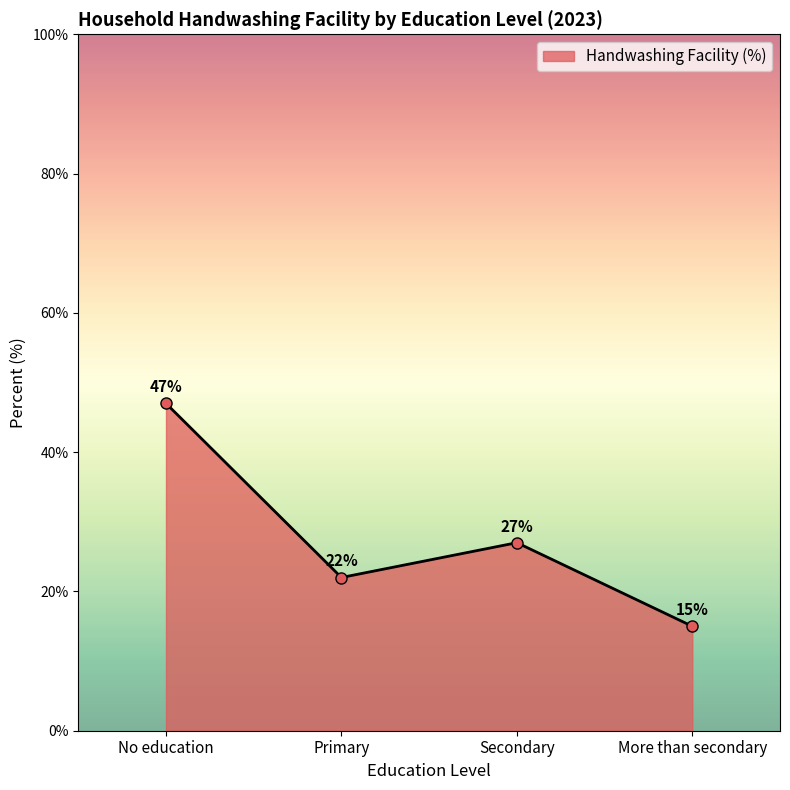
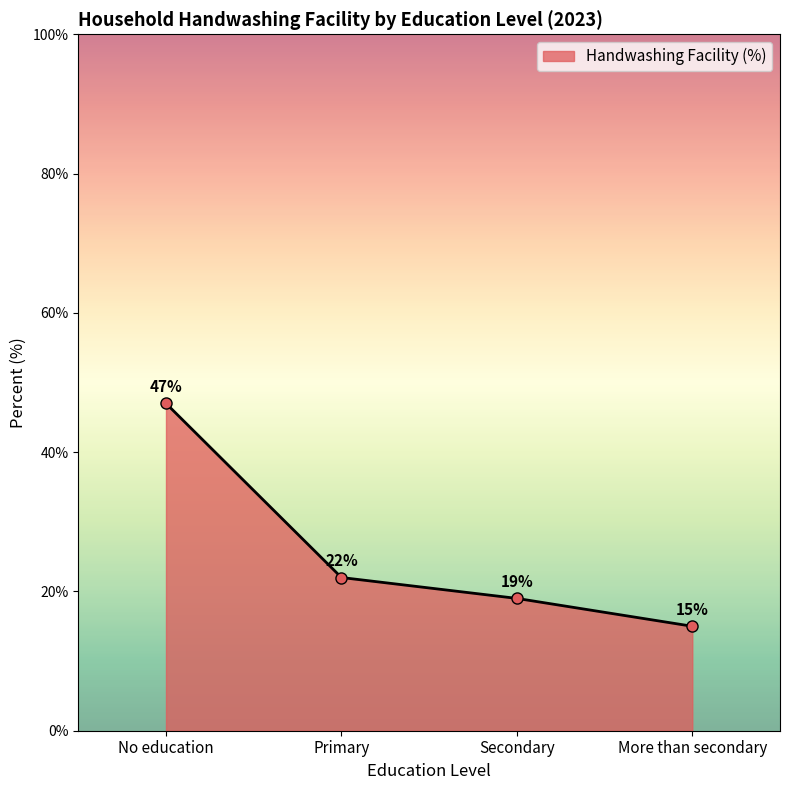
  {
    "No education": "47%",
    "Primary": "22%",
-   "Secondary": "27%",
+   "Secondary": "19%",
    "More than secondary": "15%"
  }
